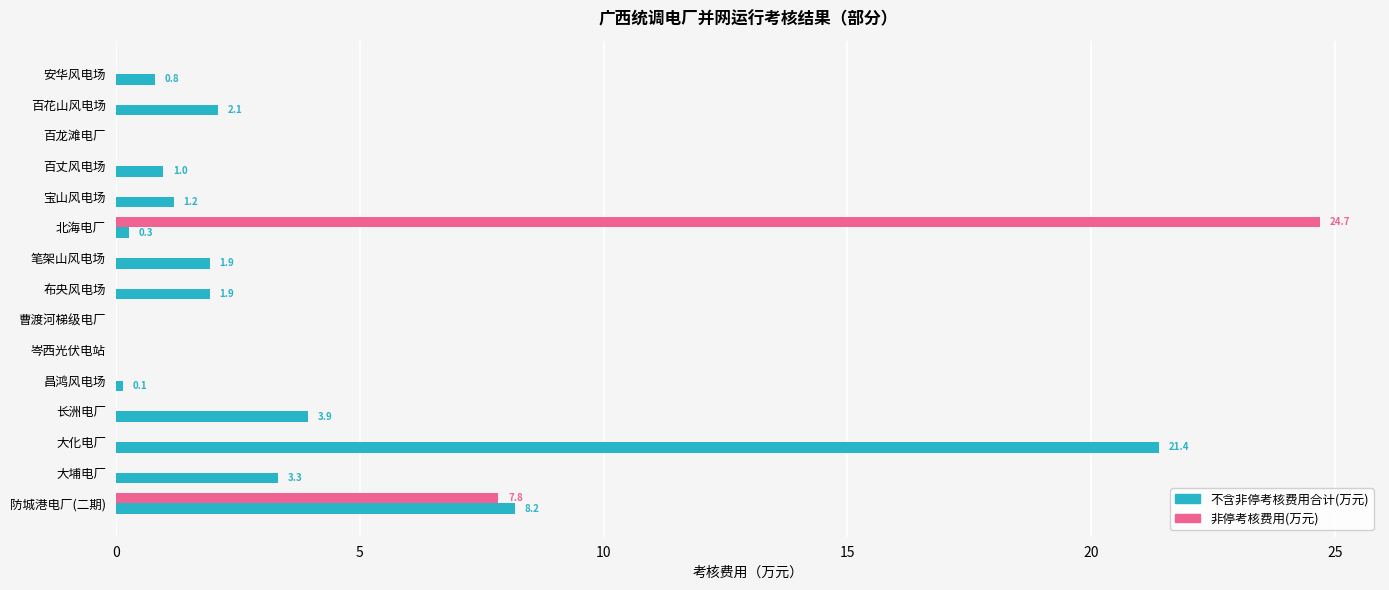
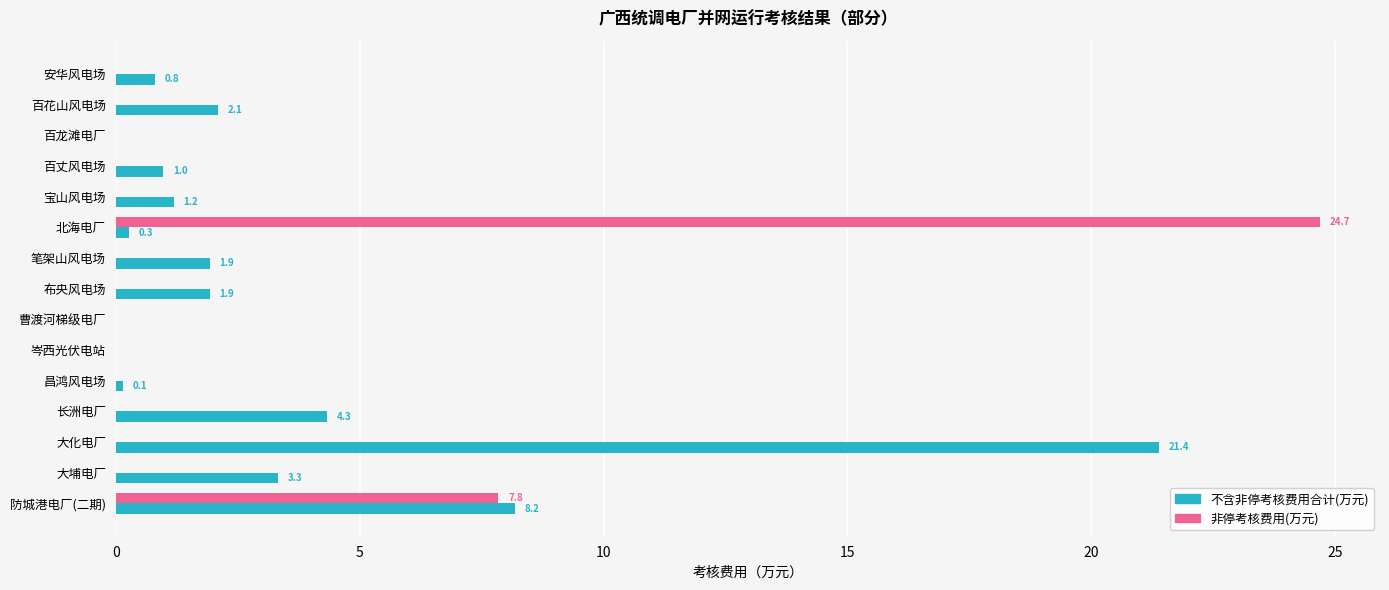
  {
    "不含非停考核费用合计(万元)": {
      "安华风电场": 0.8,
      "百花山风电场": 2.1,
      "百丈风电场": 1.0,
      "宝山风电场": 1.2,
      "北海电厂": 0.3,
      "笔架山风电场": 1.9,
      "布央风电场": 1.9,
      "昌鸿风电场": 0.1,
-     "长洲电厂": 3.9,
+     "长洲电厂": 4.3,
      "大化电厂": 21.4,
      "大埔电厂": 3.3,
      "防城港电厂(二期)": 8.2
    },
    "非停考核费用(万元)": {
      "北海电厂": 24.7,
      "防城港电厂(二期)": 7.8
    }
  }
